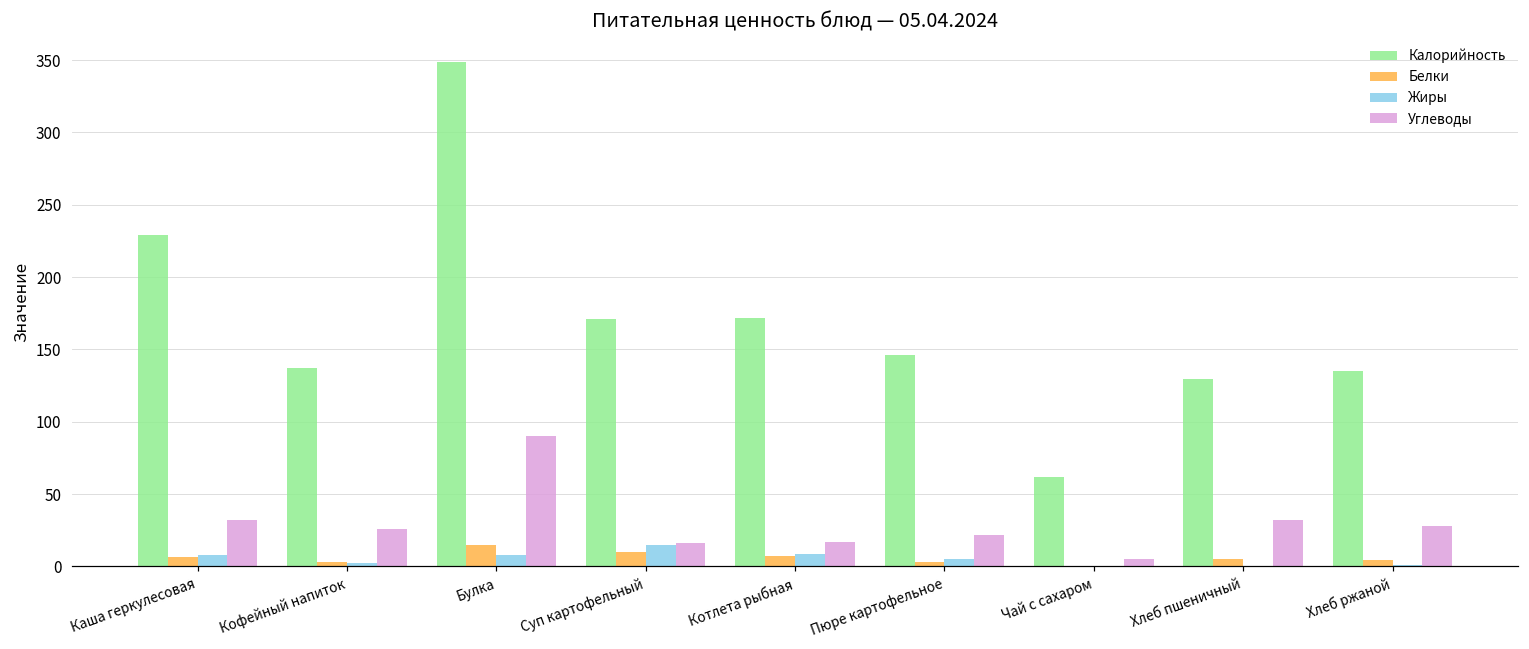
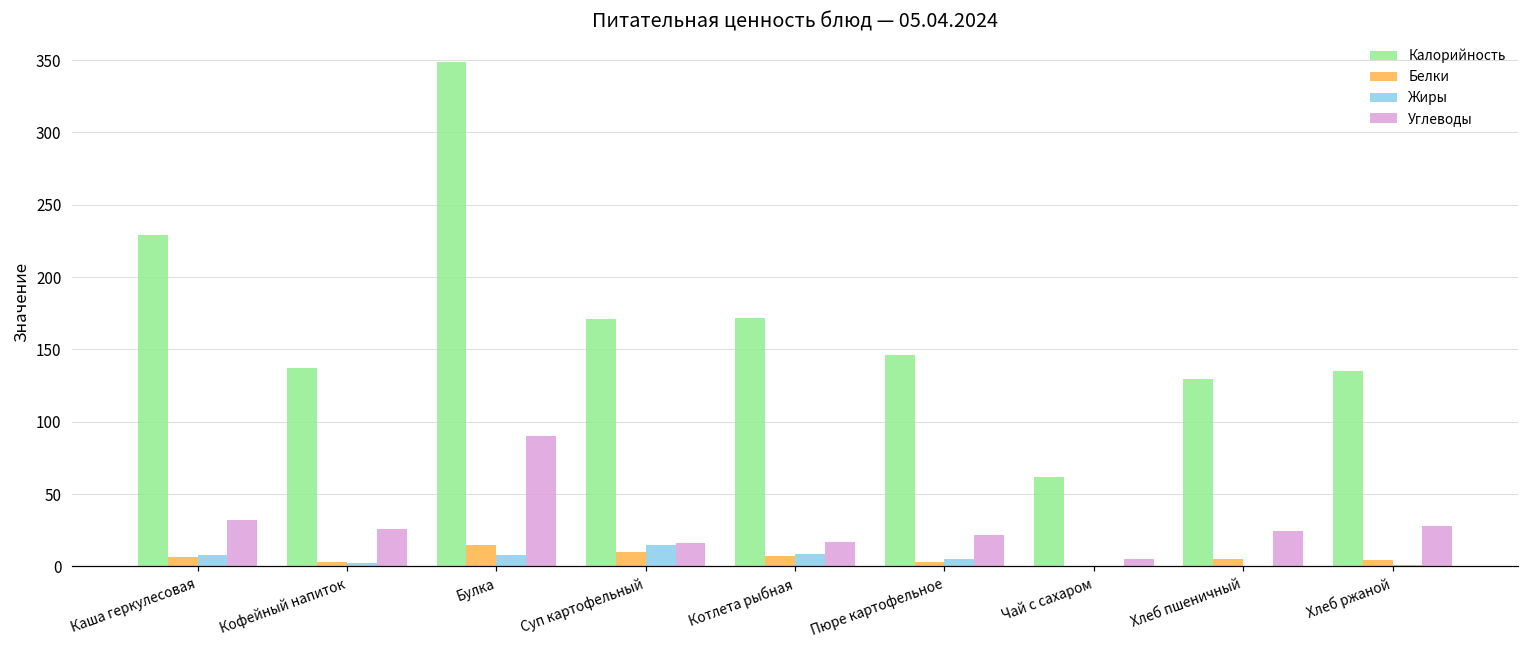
  {
    "Калорийность": {
      "Каша геркулесовая": 229,
      "Кофейный напиток": 137,
      "Булка": 349,
      "Суп картофельный": 171,
      "Котлета рыбная": 172,
      "Пюре картофельное": 146,
      "Чай с сахаром": 62,
      "Хлеб пшеничный": 130,
      "Хлеб ржаной": 135
    },
    "Белки": {
      "Каша геркулесовая": 6,
      "Кофейный напиток": 3,
      "Булка": 15,
      "Суп картофельный": 10,
      "Котлета рыбная": 7,
      "Пюре картофельное": 3,
      "Хлеб пшеничный": 5,
      "Хлеб ржаной": 4
    },
    "Жиры": {
      "Каша геркулесовая": 8,
      "Кофейный напиток": 2,
      "Булка": 8,
      "Суп картофельный": 15,
      "Котлета рыбная": 9,
      "Пюре картофельное": 5
    },
    "Углеводы": {
      "Каша геркулесовая": 32,
      "Кофейный напиток": 26,
      "Булка": 90,
      "Суп картофельный": 16,
      "Котлета рыбная": 17,
      "Пюре картофельное": 21,
      "Чай с сахаром": 5,
-     "Хлеб пшеничный": 32,
+     "Хлеб пшеничный": 25,
      "Хлеб ржаной": 28
    }
  }
